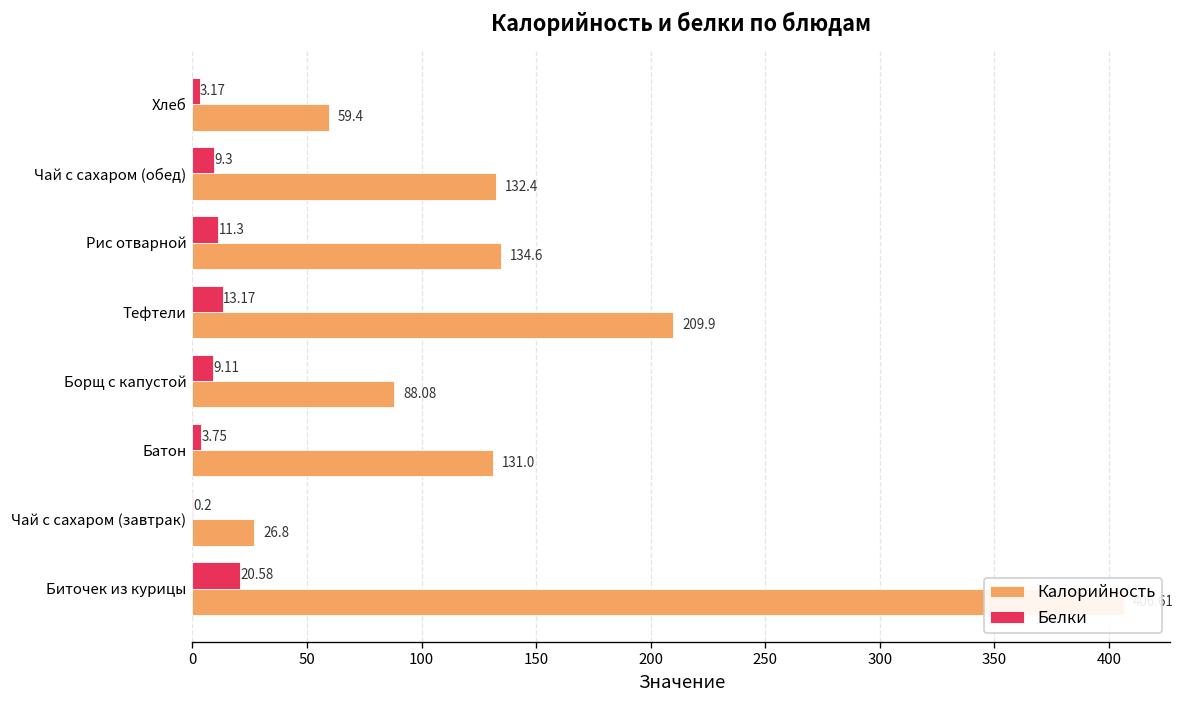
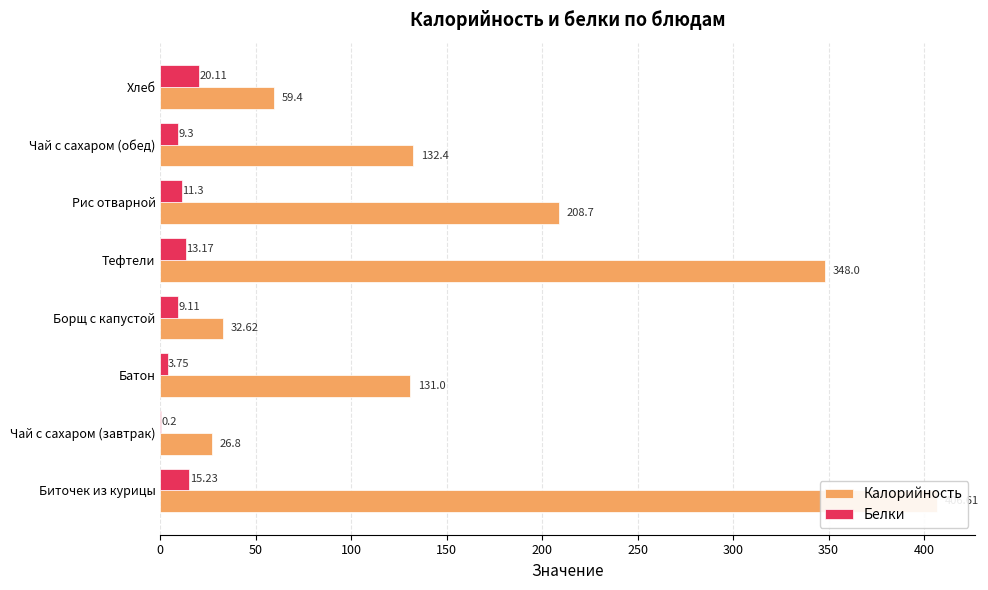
  {
    "Калорийность": {
      "Хлеб": 59.4,
      "Чай с сахаром (обед)": 132.4,
-     "Рис отварной": 134.6,
-     "Тефтели": 209.9,
-     "Борщ с капустой": 88.08,
+     "Рис отварной": 208.7,
+     "Тефтели": 348.0,
+     "Борщ с капустой": 32.62,
      "Батон": 131.0,
      "Чай с сахаром (завтрак)": 26.8
    },
    "Белки": {
-     "Хлеб": 3.17,
+     "Хлеб": 20.11,
      "Чай с сахаром (обед)": 9.3,
      "Рис отварной": 11.3,
      "Тефтели": 13.17,
      "Борщ с капустой": 9.11,
      "Батон": 3.75,
      "Чай с сахаром (завтрак)": 0.2,
-     "Биточек из курицы": 20.58
+     "Биточек из курицы": 15.23
    }
  }
